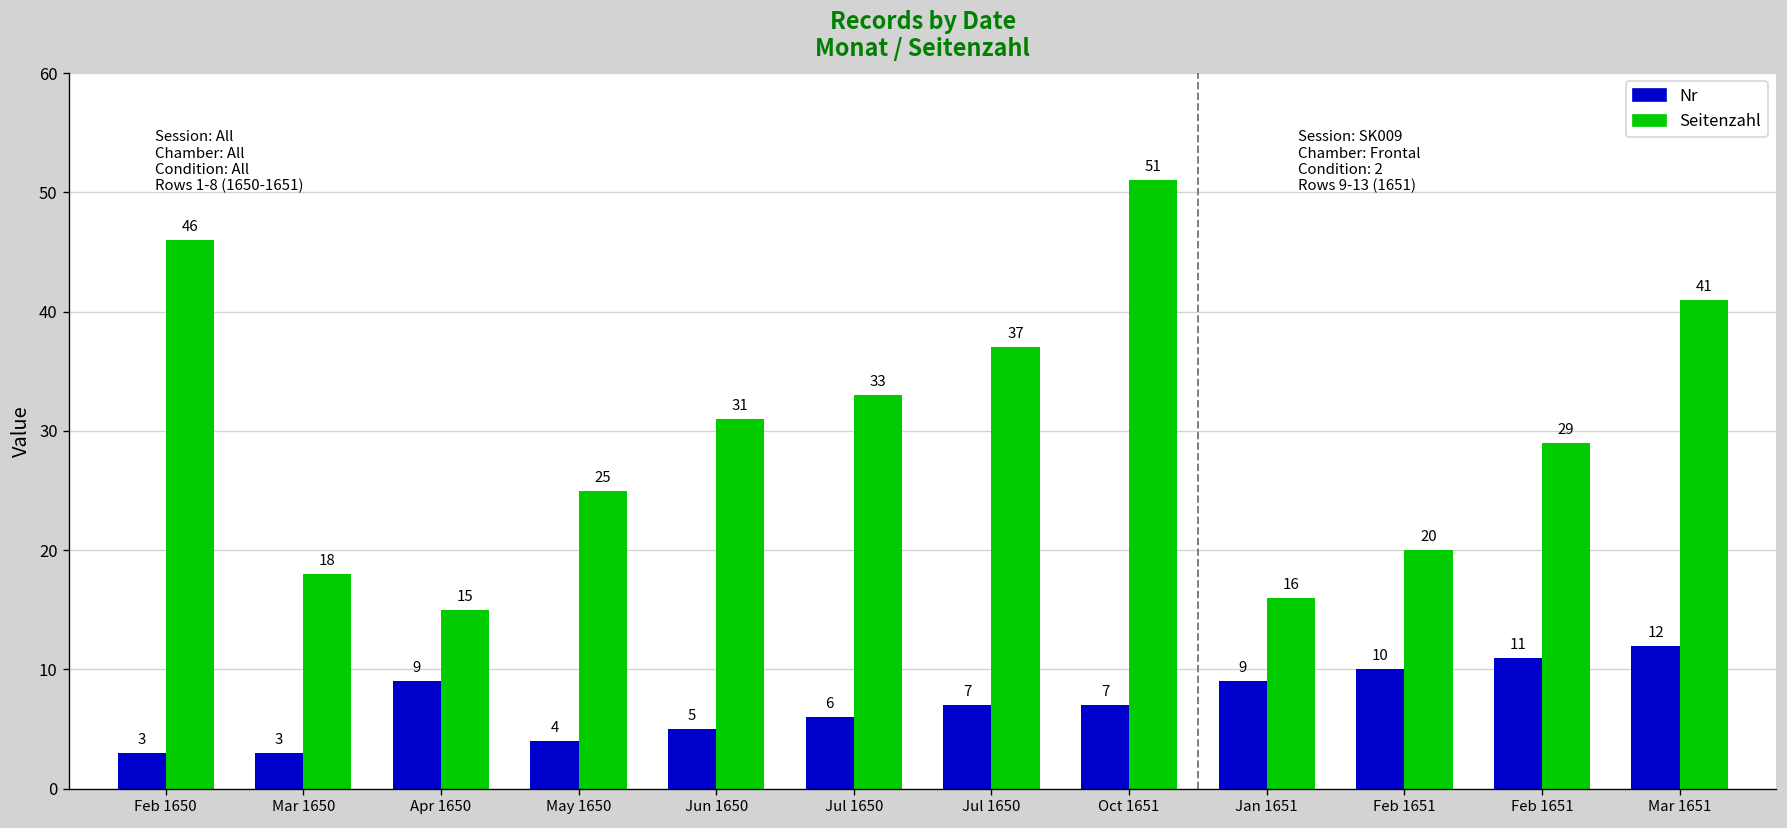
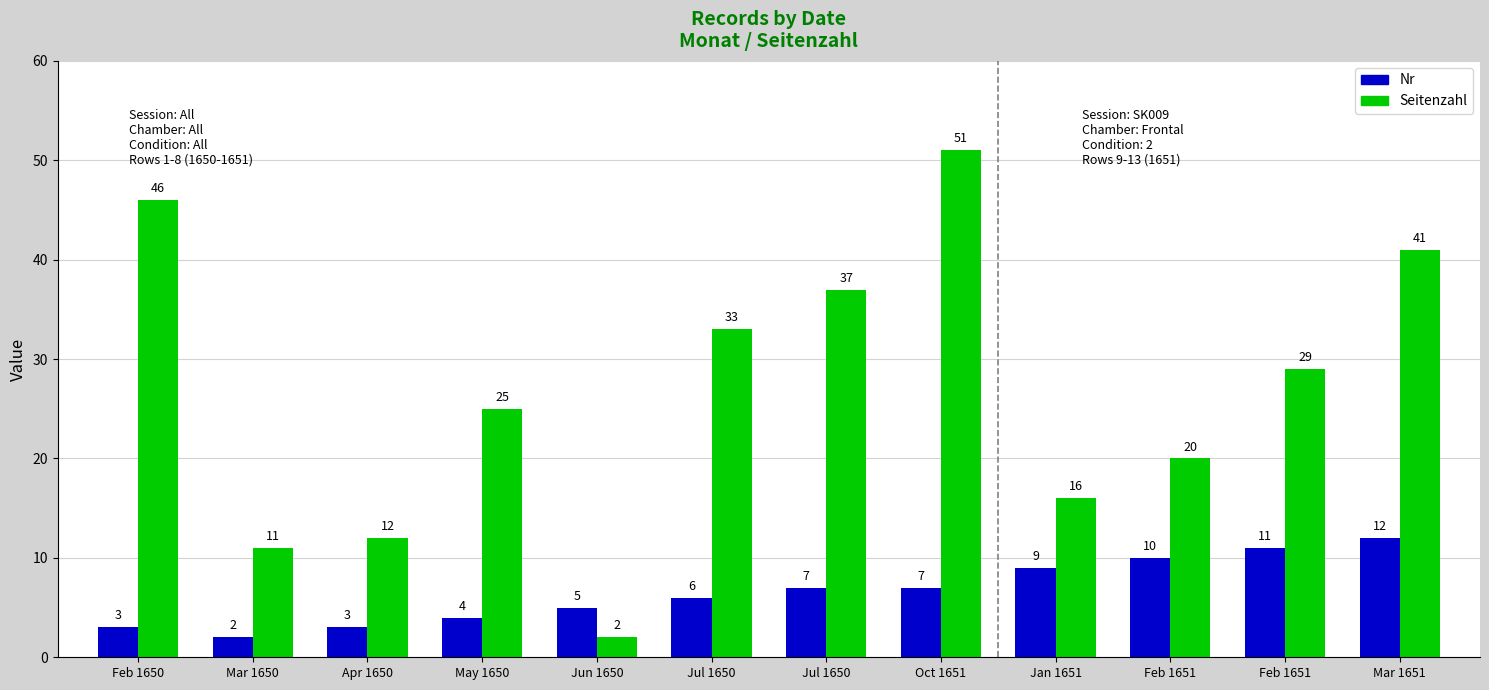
  {
    "Nr": {
      "Feb 1650": 3,
-     "Mar 1650": 3,
-     "Apr 1650": 9,
+     "Mar 1650": 2,
+     "Apr 1650": 3,
      "May 1650": 4,
      "Jun 1650": 5,
      "Oct 1651": 7,
      "Jan 1651": 9,
      "Mar 1651": 12
    },
    "Seitenzahl": {
      "Feb 1650": 46,
-     "Mar 1650": 18,
-     "Apr 1650": 15,
+     "Mar 1650": 11,
+     "Apr 1650": 12,
      "May 1650": 25,
-     "Jun 1650": 31,
+     "Jun 1650": 2,
      "Oct 1651": 51,
      "Jan 1651": 16,
      "Mar 1651": 41
    }
  }
